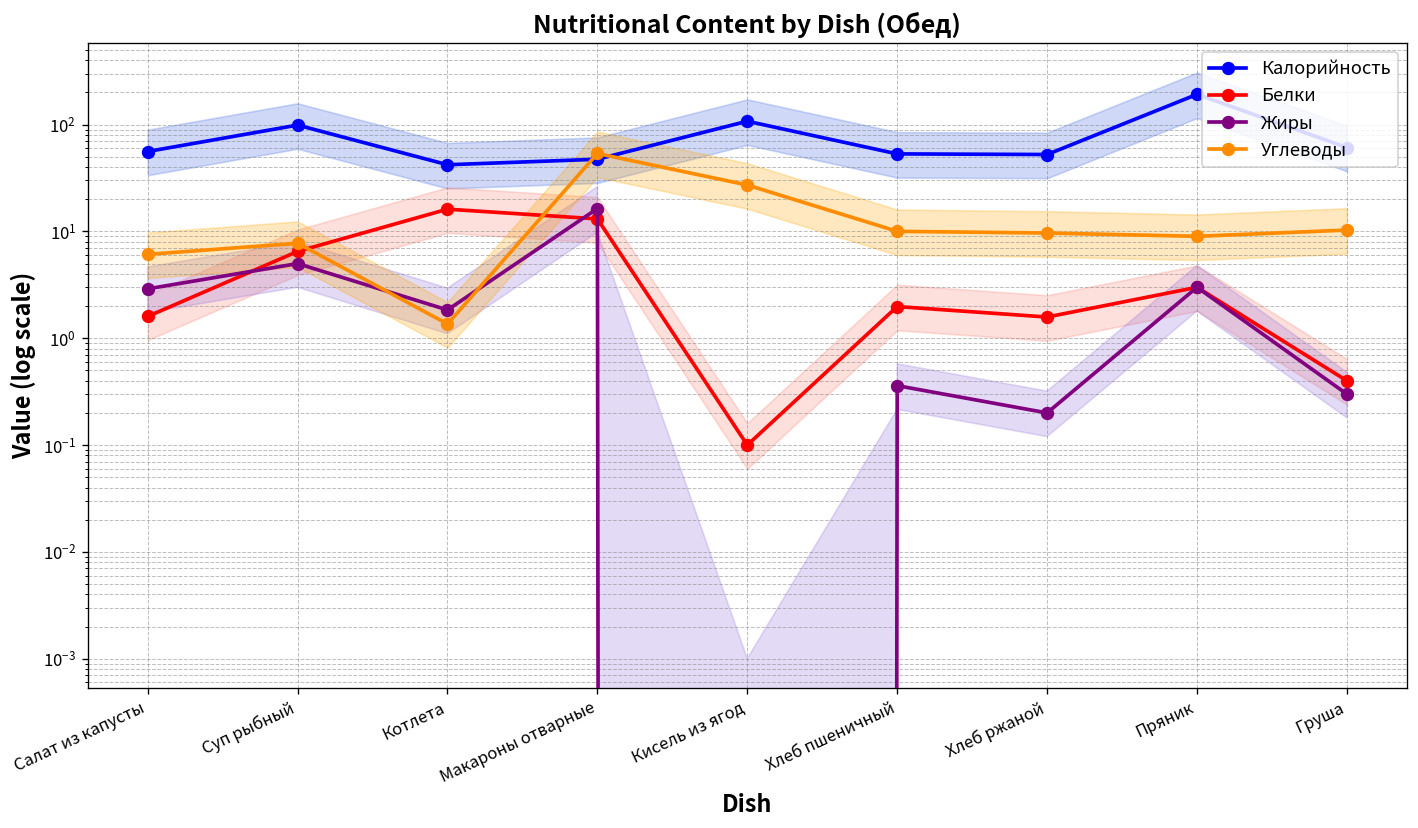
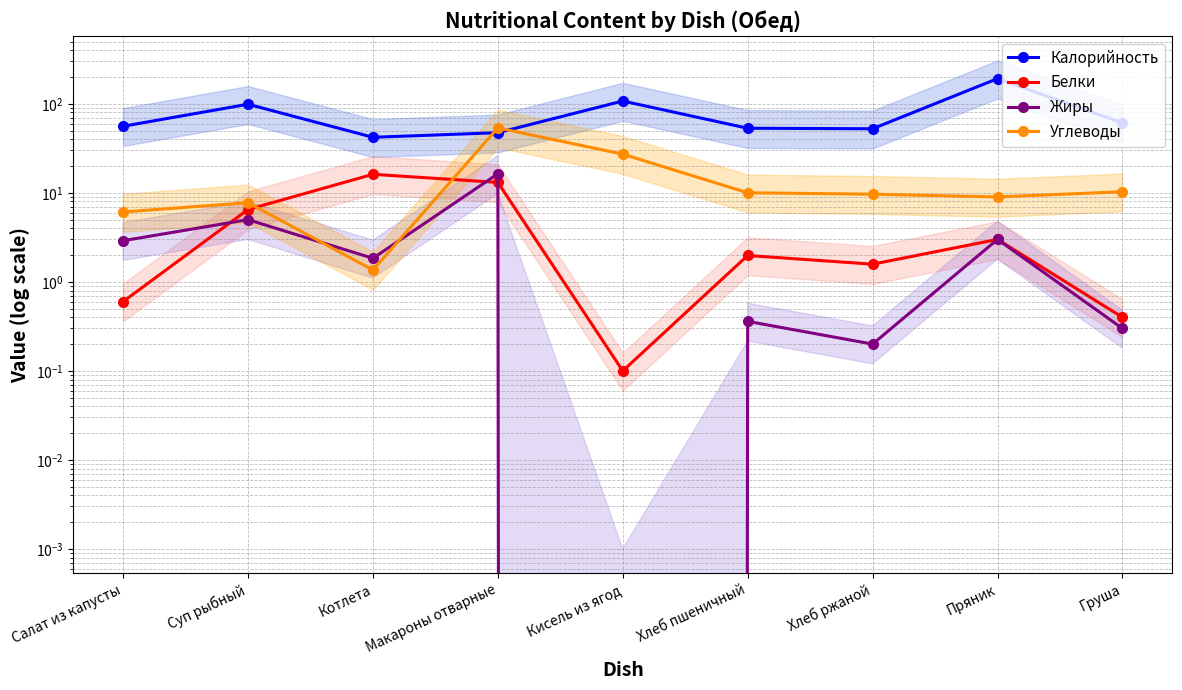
  {
    "Калорийность": {
      "Салат из капусты": 60,
      "Суп рыбный": 100,
      "Котлета": 40,
      "Макароны отварные": 50,
      "Кисель из ягод": 110,
      "Хлеб пшеничный": 50,
      "Хлеб ржаной": 50,
      "Пряник": 190
    },
    "Белки": {
-     "Салат из капусты": 1.6,
+     "Салат из капусты": 0.6,
      "Суп рыбный": 7,
      "Котлета": 16,
      "Макароны отварные": 13,
      "Кисель из ягод": 0.1,
      "Хлеб пшеничный": 2.0,
      "Хлеб ржаной": 1.6,
      "Груша": 0.4
    },
    "Жиры": {
      "Салат из капусты": 2.9,
      "Суп рыбный": 5,
      "Котлета": 1.8,
      "Макароны отварные": 16,
      "Хлеб пшеничный": 0.36,
      "Хлеб ржаной": 0.2,
      "Груша": 0.3
    }
  }
